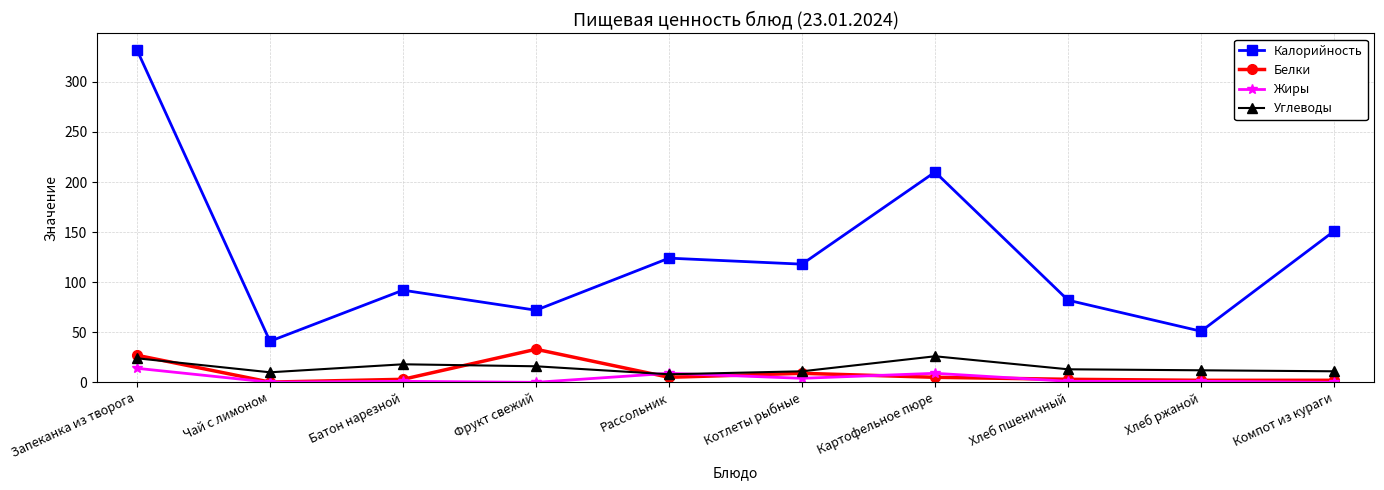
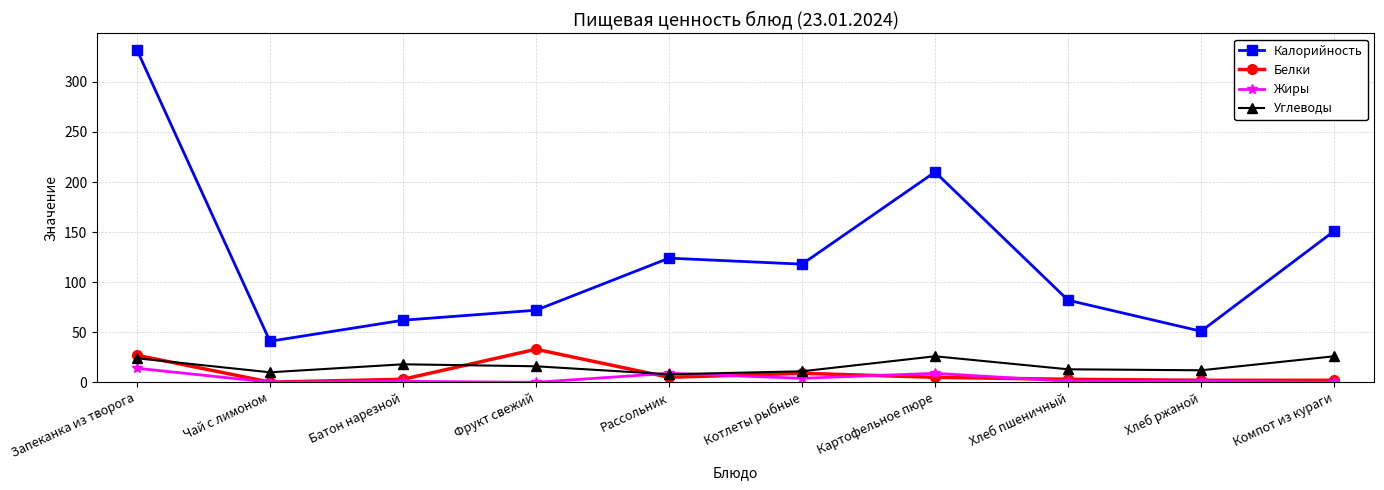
  {
    "Калорийность": {
      "Запеканка из творога": 332,
      "Чай с лимоном": 41,
-     "Батон нарезной": 92,
+     "Батон нарезной": 62,
      "Фрукт свежий": 72,
      "Рассольник": 124,
      "Котлеты рыбные": 118,
      "Картофельное пюре": 210,
      "Хлеб пшеничный": 82,
      "Хлеб ржаной": 51,
      "Компот из кураги": 151
    },
    "Белки": {
      "Запеканка из творога": 27,
      "Фрукт свежий": 33,
      "Рассольник": 5,
      "Картофельное пюре": 5
    },
    "Жиры": {
      "Запеканка из творога": 14,
      "Фрукт свежий": 0,
      "Котлеты рыбные": 4,
      "Картофельное пюре": 9
    },
    "Углеводы": {
      "Запеканка из творога": 24,
      "Чай с лимоном": 10,
      "Батон нарезной": 18,
      "Фрукт свежий": 16,
      "Картофельное пюре": 26,
      "Хлеб пшеничный": 13,
      "Хлеб ржаной": 12,
-     "Компот из кураги": 11
+     "Компот из кураги": 26
    }
  }
